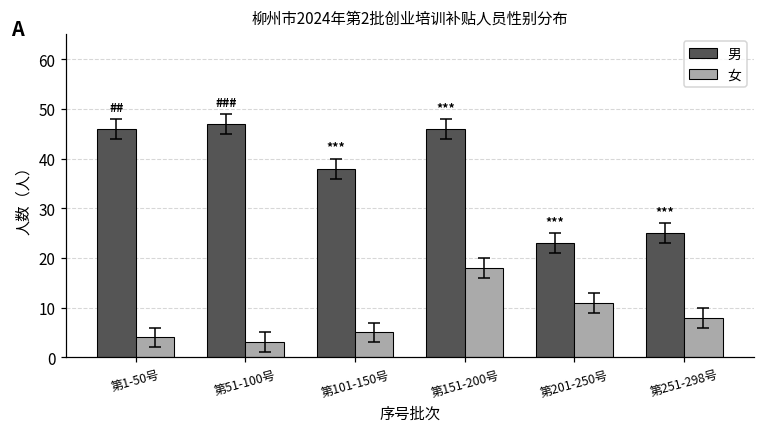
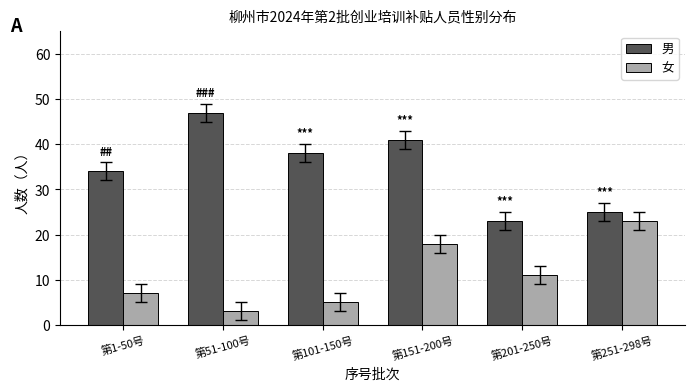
  {
    "男": {
-     "第1-50号": 46,
+     "第1-50号": 34,
      "第51-100号": 47,
      "第101-150号": 38,
-     "第151-200号": 46,
+     "第151-200号": 41,
      "第201-250号": 23,
      "第251-298号": 25
    },
    "女": {
-     "第1-50号": 4,
+     "第1-50号": 7,
      "第51-100号": 3,
      "第101-150号": 5,
      "第151-200号": 18,
      "第201-250号": 11,
-     "第251-298号": 8
+     "第251-298号": 23
    }
  }
